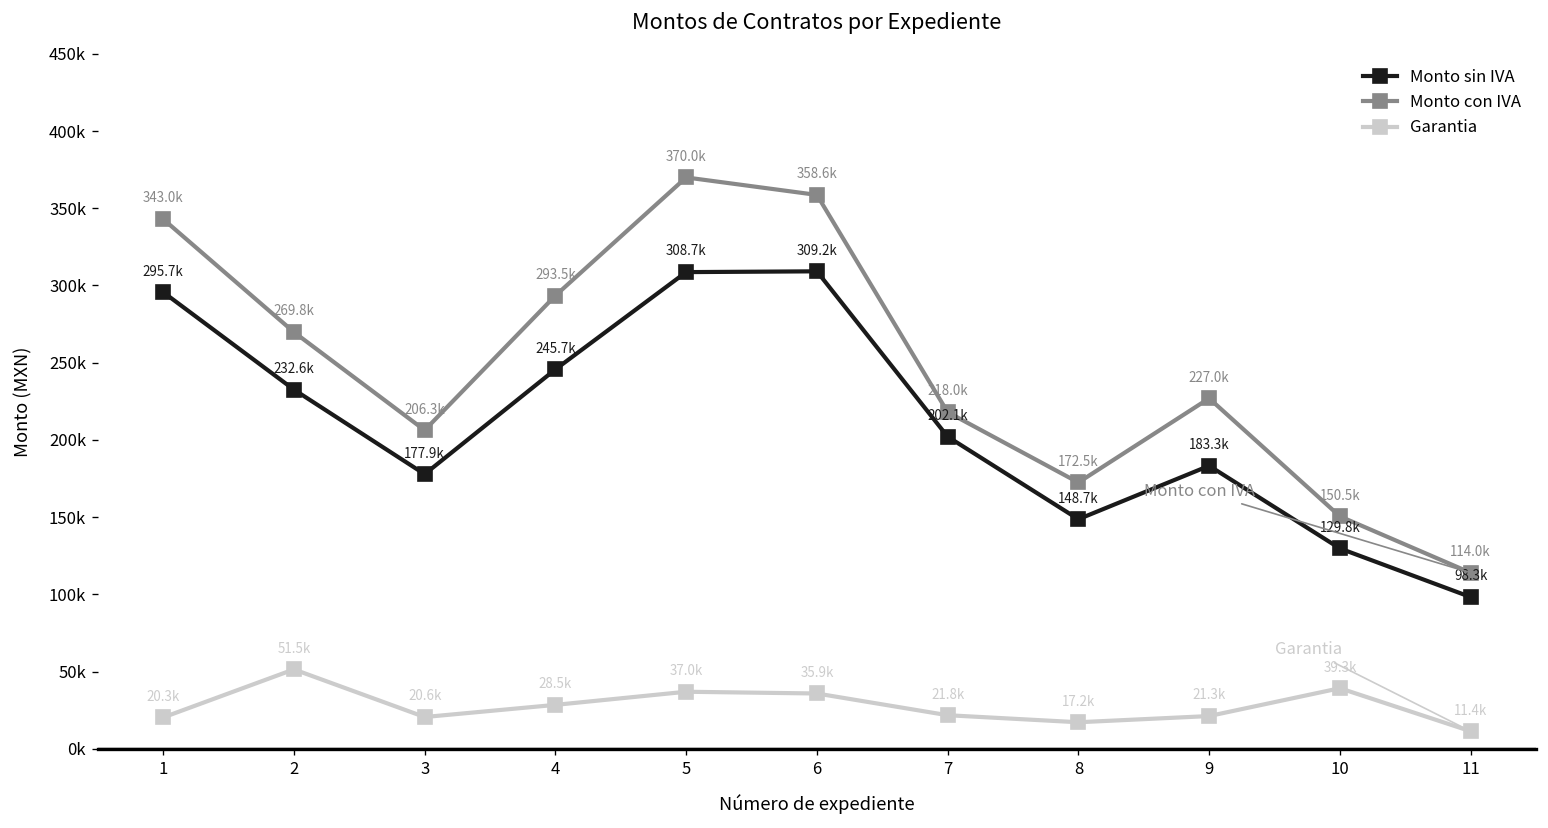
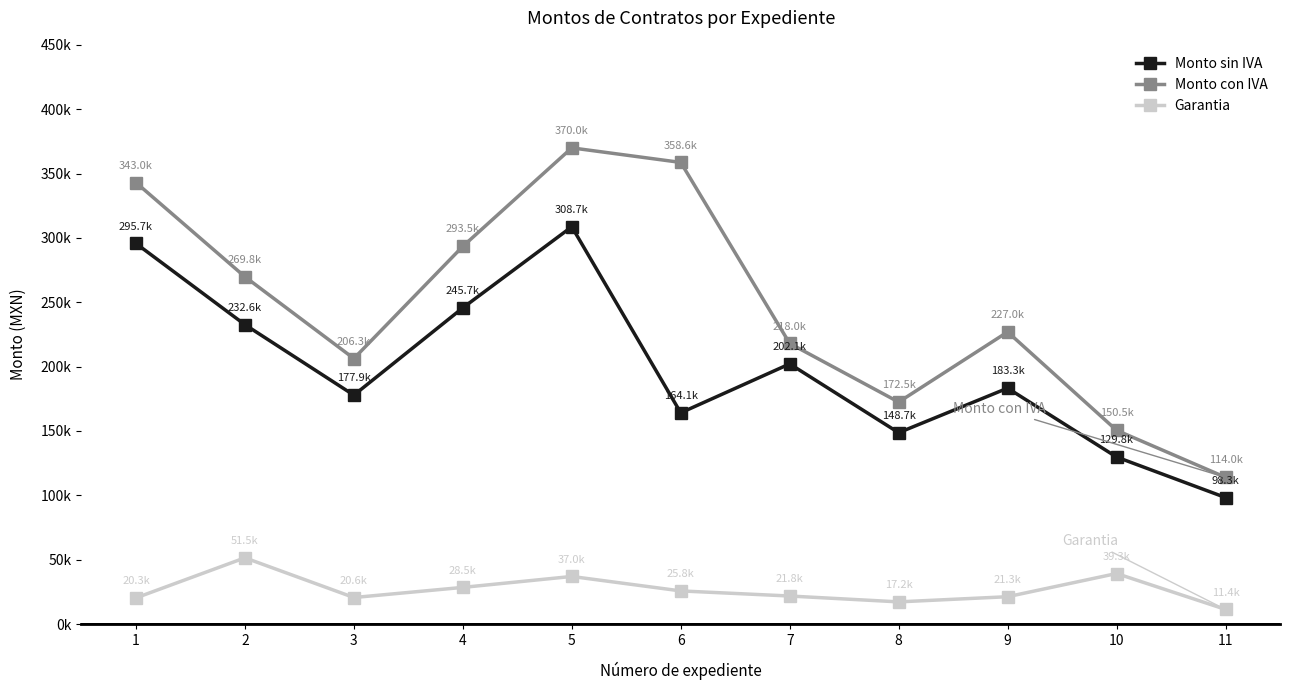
  {
    "Monto sin IVA": {
      "1": "295.7k",
      "2": "232.6k",
      "3": "177.9k",
      "4": "245.7k",
      "5": "308.7k",
-     "6": "309.2k",
+     "6": "164.1k",
      "8": "148.7k",
      "9": "183.3k"
    },
    "Monto con IVA": {
      "1": "343.0k",
      "2": "269.8k",
      "3": "206.3k",
      "4": "293.5k",
      "5": "370.0k",
      "6": "358.6k",
      "7": "218.0k",
      "8": "172.5k",
      "9": "227.0k"
    },
    "Garantia": {
      "1": "20.3k",
      "2": "51.5k",
      "3": "20.6k",
      "4": "28.5k",
      "5": "37.0k",
-     "6": "35.9k",
+     "6": "25.8k",
      "7": "21.8k",
      "8": "17.2k",
      "9": "21.3k"
    }
  }
